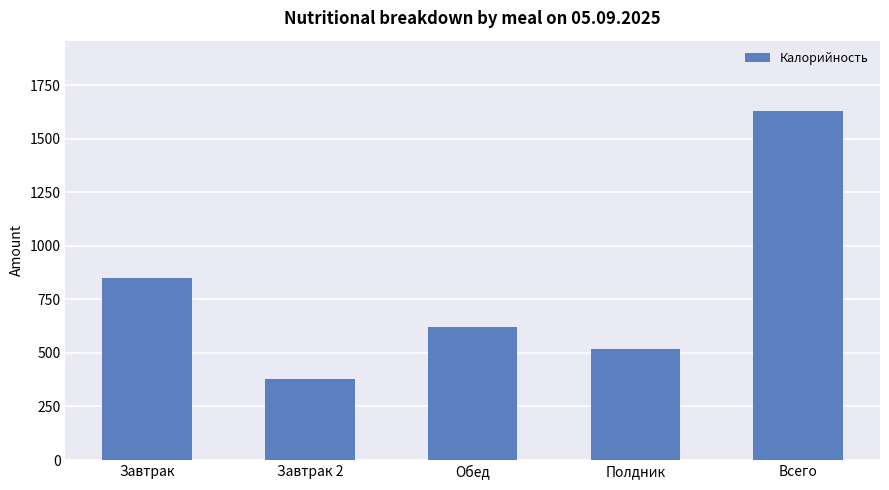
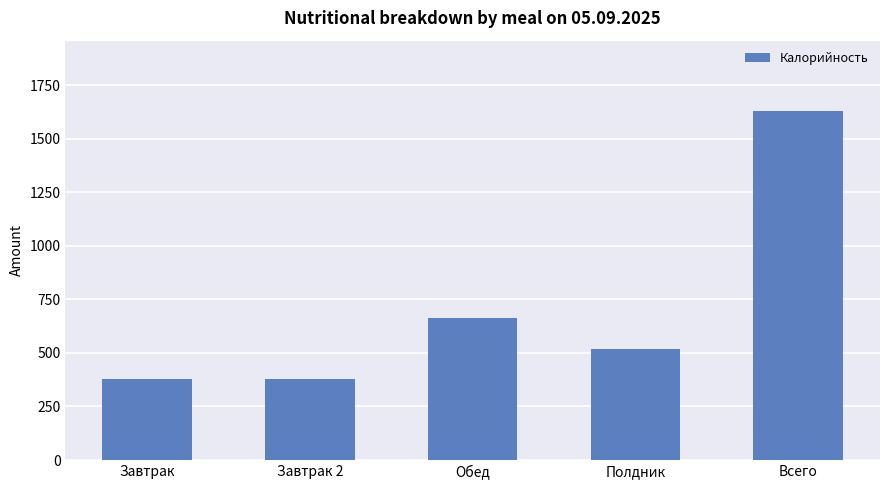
  {
-   "Завтрак": 850,
+   "Завтрак": 380,
    "Завтрак 2": 380,
-   "Обед": 620,
+   "Обед": 660,
    "Полдник": 520,
    "Всего": 1630
  }
